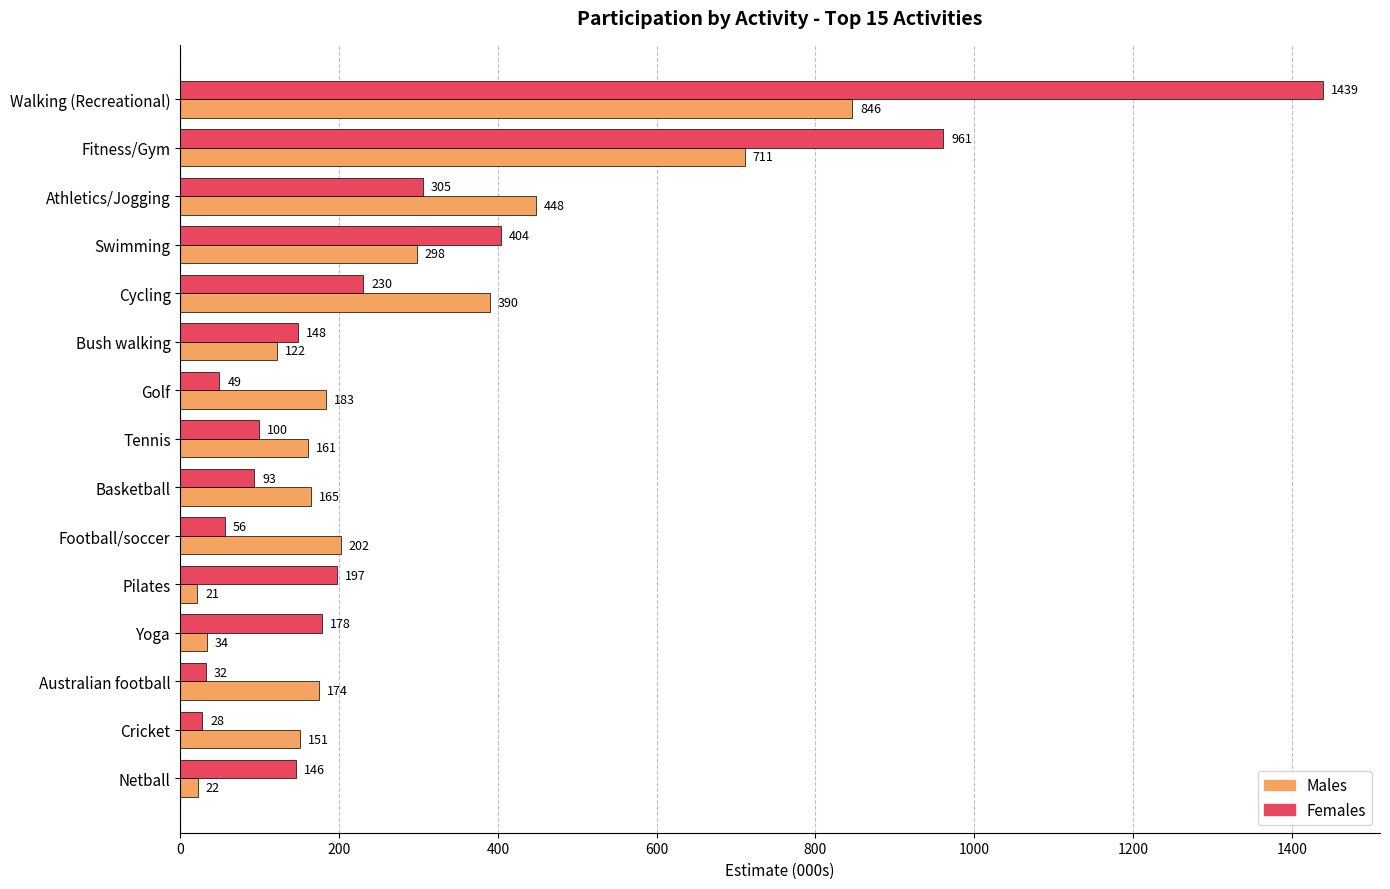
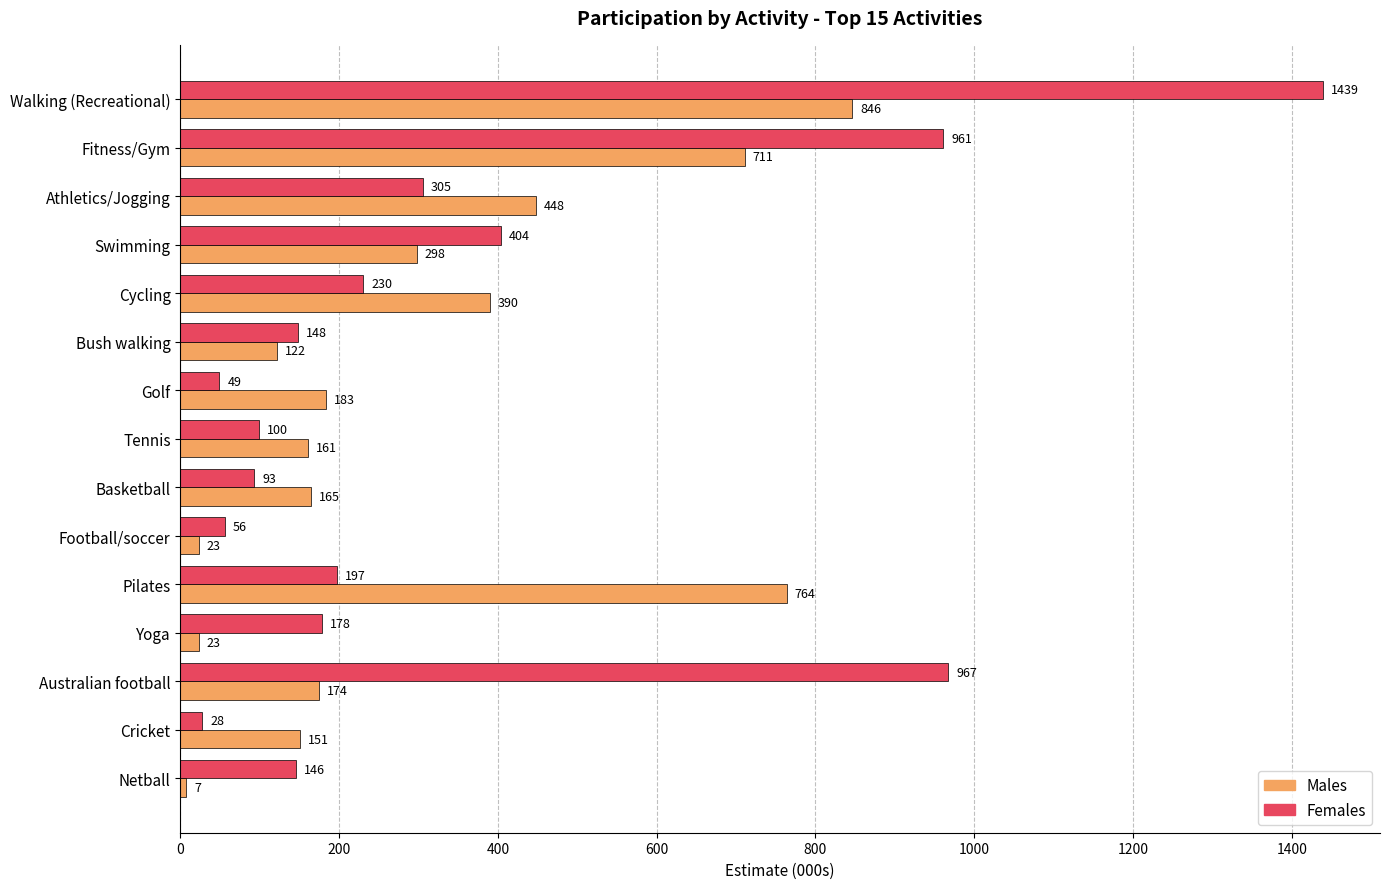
  {
    "Males": {
      "Walking (Recreational)": 846,
      "Fitness/Gym": 711,
      "Athletics/Jogging": 448,
      "Swimming": 298,
      "Cycling": 390,
      "Bush walking": 122,
      "Golf": 183,
      "Tennis": 161,
      "Basketball": 165,
-     "Football/soccer": 202,
-     "Pilates": 21,
-     "Yoga": 34,
+     "Football/soccer": 23,
+     "Pilates": 764,
+     "Yoga": 23,
      "Australian football": 174,
      "Cricket": 151,
-     "Netball": 22
+     "Netball": 7
    },
    "Females": {
      "Walking (Recreational)": 1439,
      "Fitness/Gym": 961,
      "Athletics/Jogging": 305,
      "Swimming": 404,
      "Cycling": 230,
      "Bush walking": 148,
      "Golf": 49,
      "Tennis": 100,
      "Basketball": 93,
      "Football/soccer": 56,
      "Pilates": 197,
      "Yoga": 178,
-     "Australian football": 32,
+     "Australian football": 967,
      "Cricket": 28,
      "Netball": 146
    }
  }
